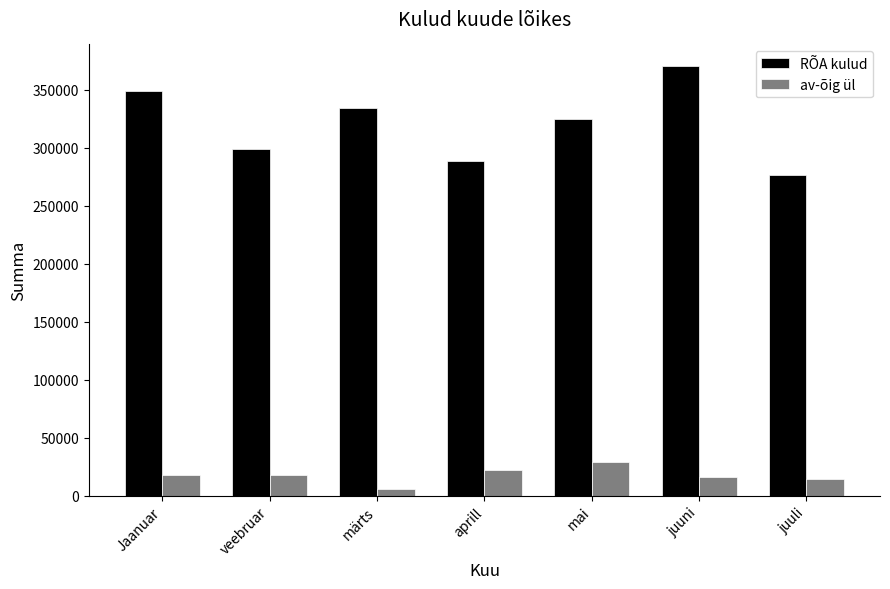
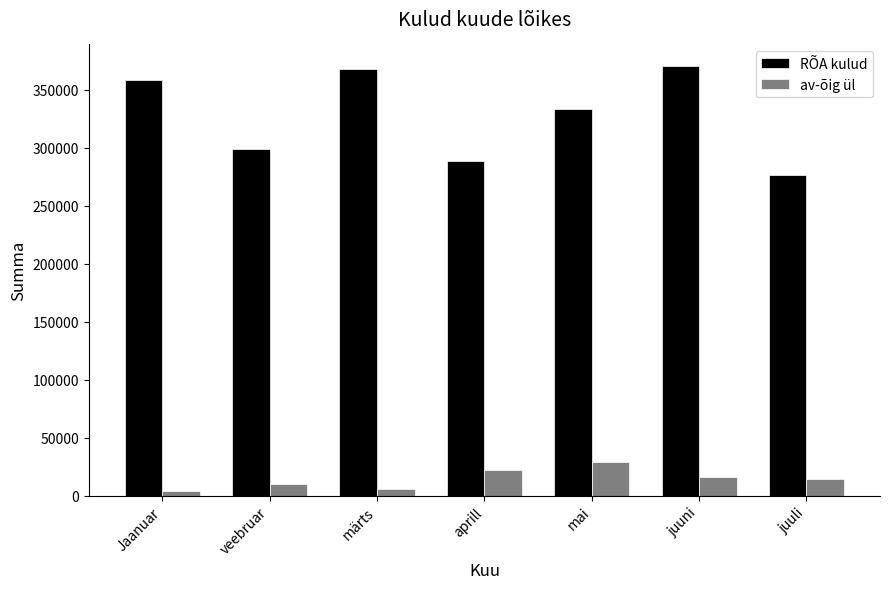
  {
    "RÕA kulud": {
-     "Jaanuar": 349000,
+     "Jaanuar": 358000,
      "veebruar": 298000,
-     "märts": 334000,
+     "märts": 368000,
      "aprill": 288000,
-     "mai": 324000,
+     "mai": 333000,
      "juuni": 370000,
      "juuli": 276000
    },
    "av-õig ül": {
-     "Jaanuar": 18000,
-     "veebruar": 18000,
+     "Jaanuar": 4000,
+     "veebruar": 10000,
      "märts": 6000,
      "aprill": 22000,
      "mai": 29000,
      "juuni": 16000,
      "juuli": 14000
    }
  }
